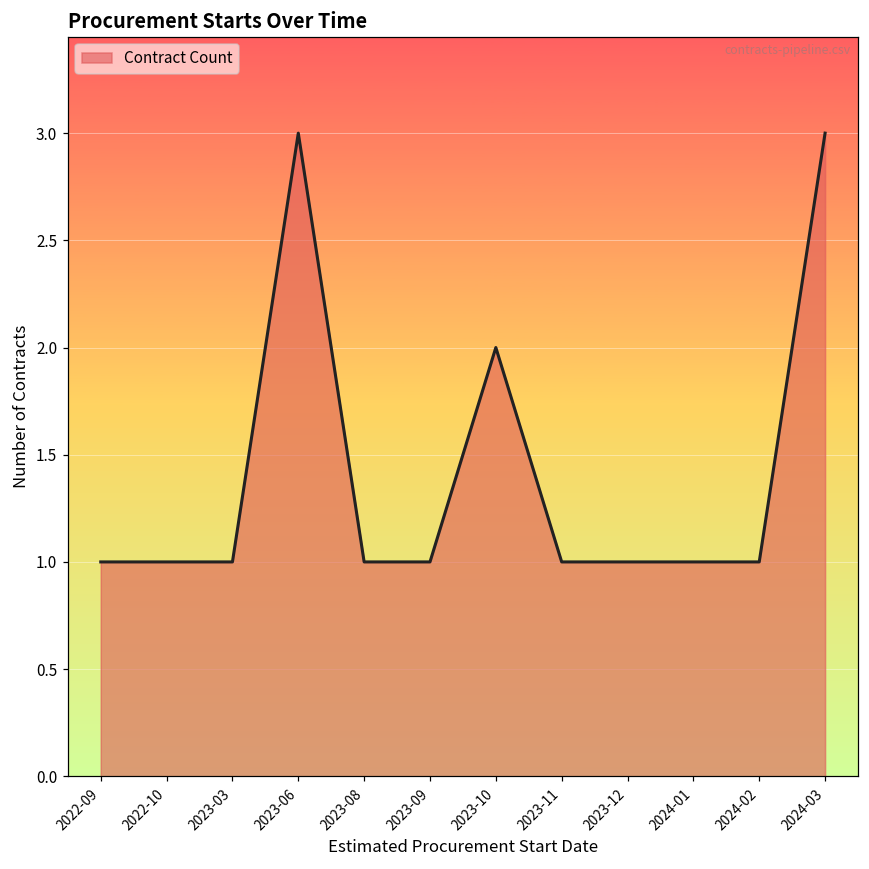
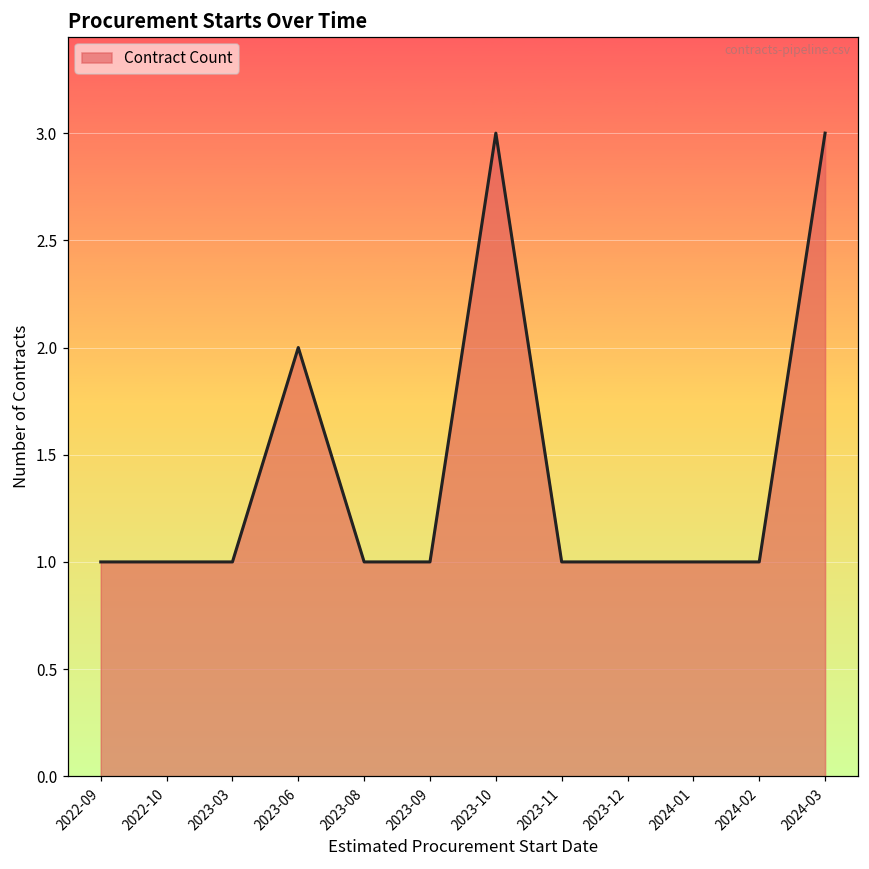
  {
    "2022-09": 1,
    "2022-10": 1,
    "2023-03": 1,
-   "2023-06": 3,
+   "2023-06": 2,
    "2023-08": 1,
    "2023-09": 1,
-   "2023-10": 2,
+   "2023-10": 3,
    "2023-11": 1,
    "2023-12": 1,
    "2024-01": 1,
    "2024-02": 1,
    "2024-03": 3
  }
